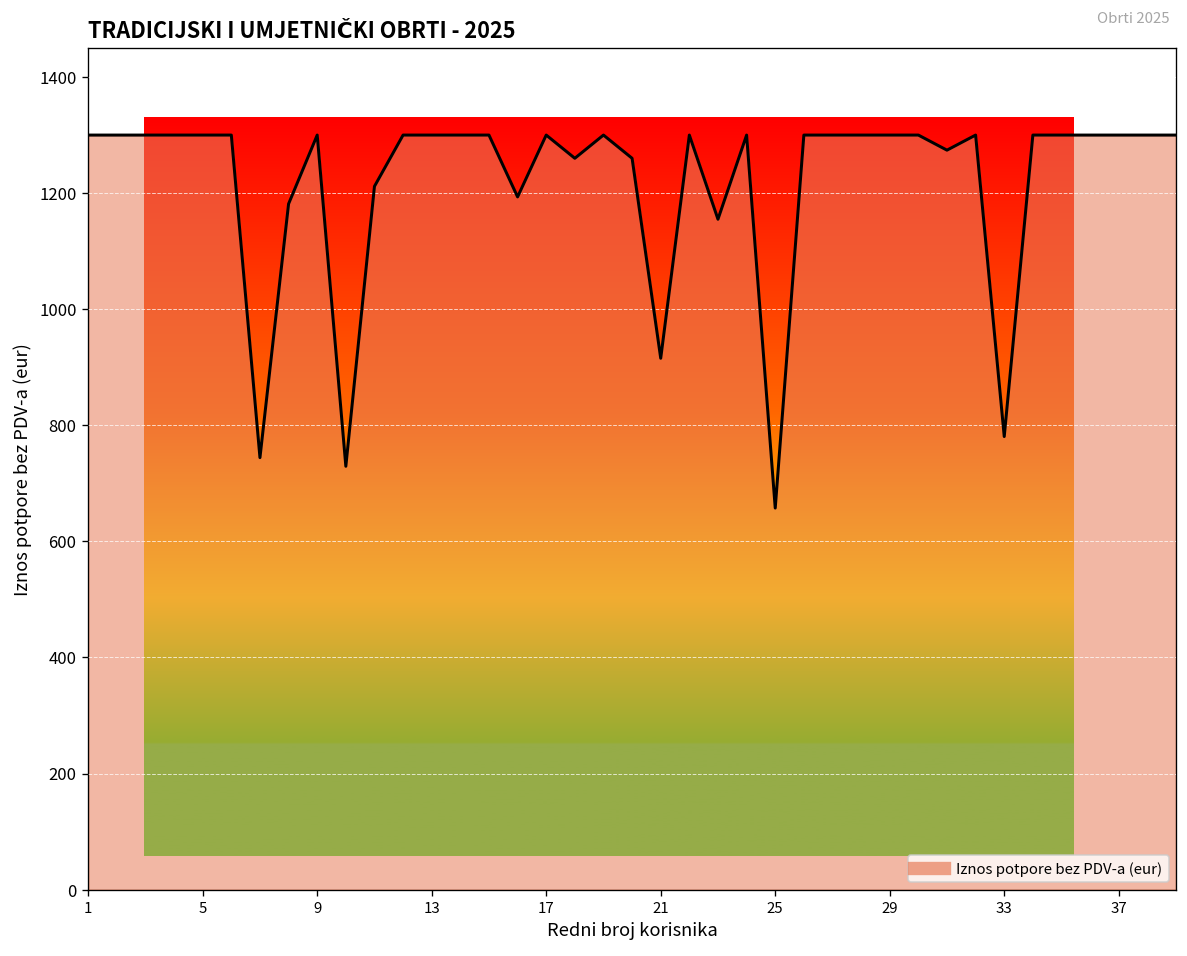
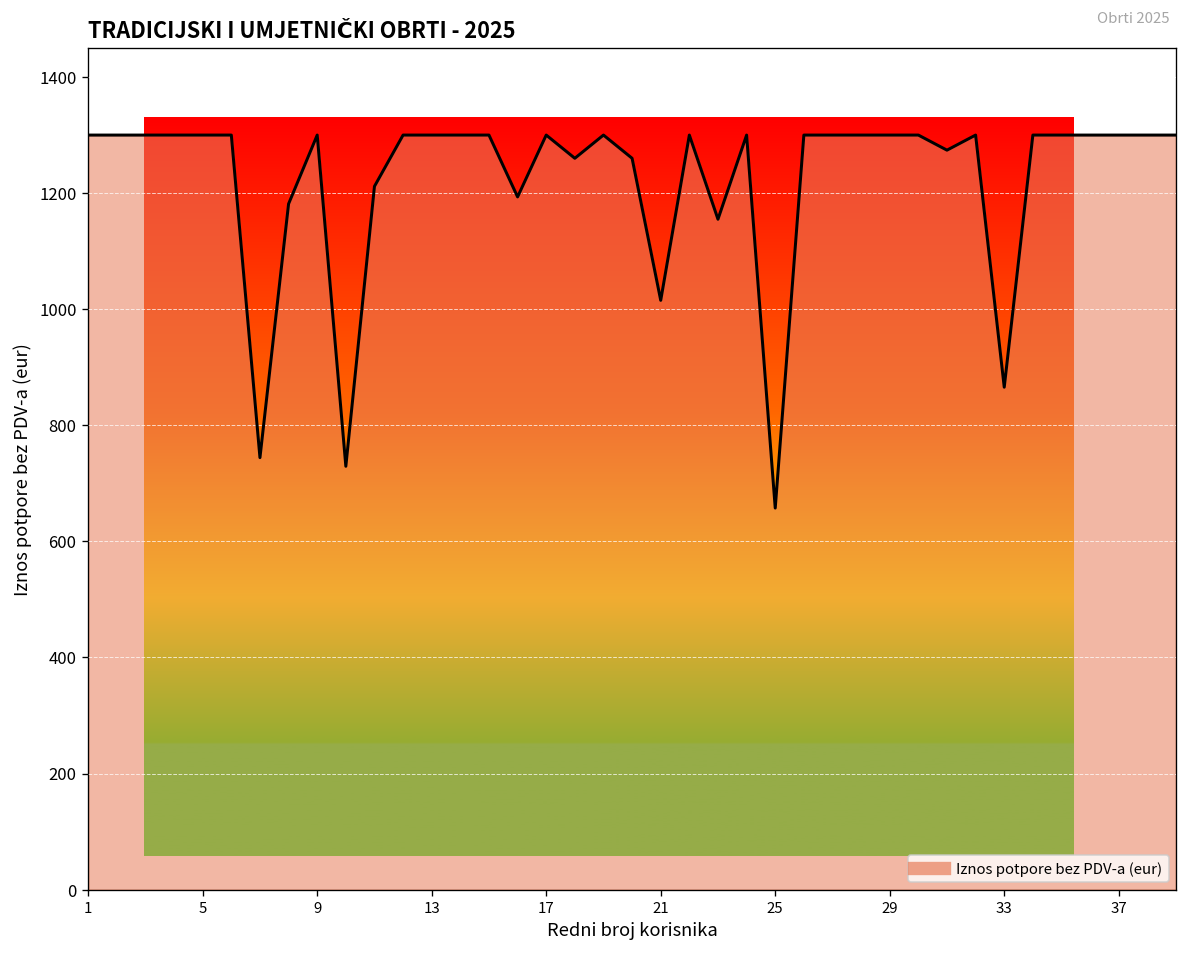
  {
    "1": 1300,
    "5": 1300,
    "9": 1300,
    "13": 1300,
    "17": 1300,
-   "21": 920,
+   "21": 1020,
    "25": 660,
    "29": 1300,
-   "33": 780,
+   "33": 870,
    "37": 1300
  }
